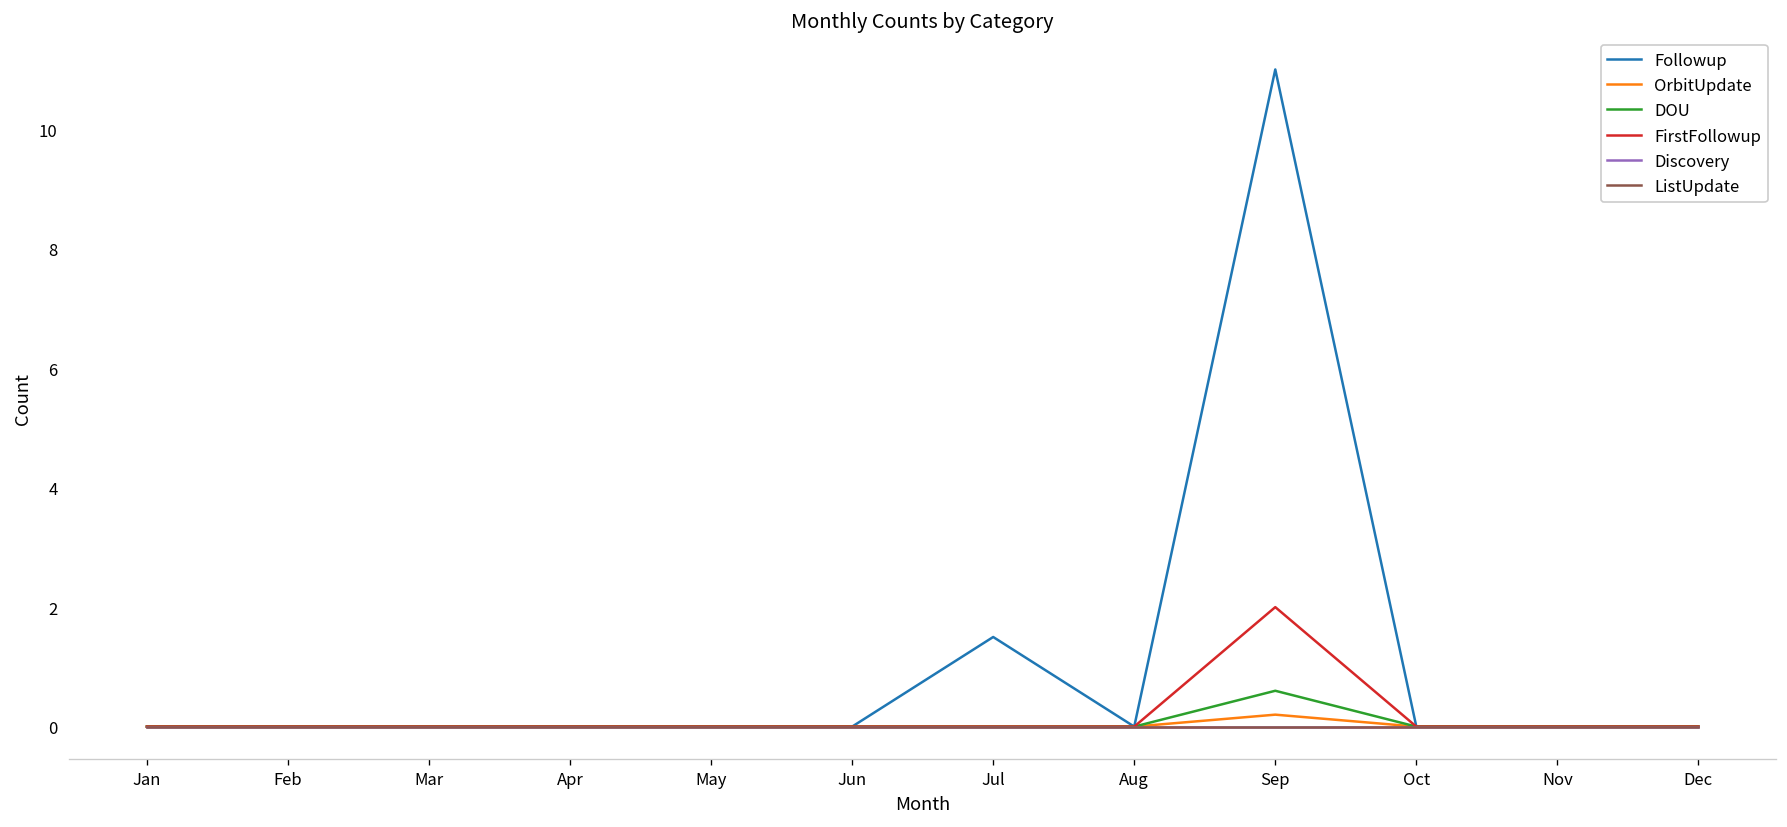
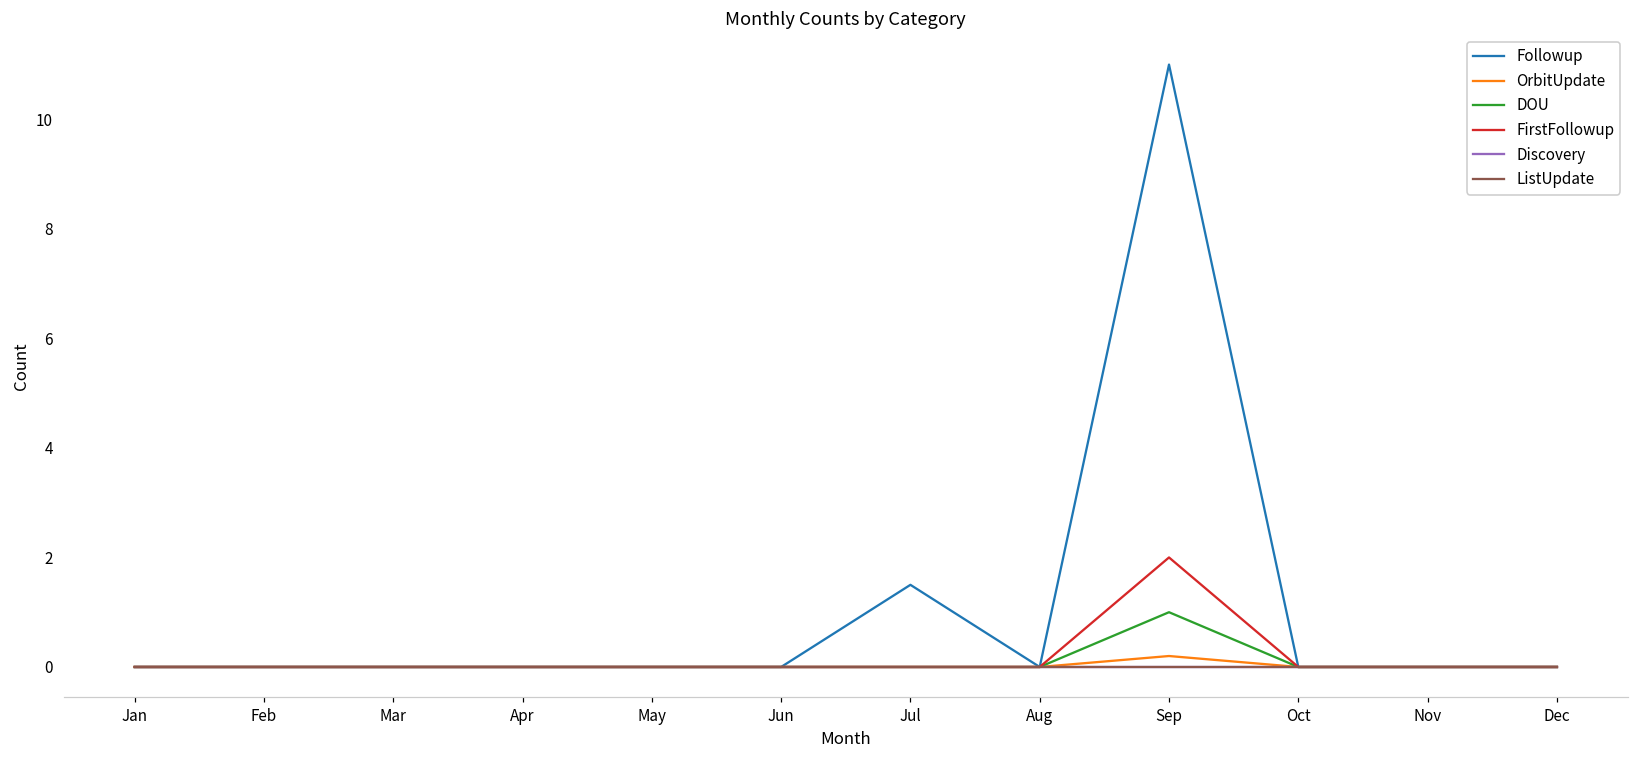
  {
    "Followup": {
      "Jul": 1.5,
      "Sep": 11.0
    },
    "OrbitUpdate": {
      "Sep": 0.2
    },
    "DOU": {
-     "Sep": 0.6
+     "Sep": 1.0
    },
    "FirstFollowup": {
      "Sep": 2.0
    },
    "ListUpdate": {
      "Sep": 0.0
    }
  }
